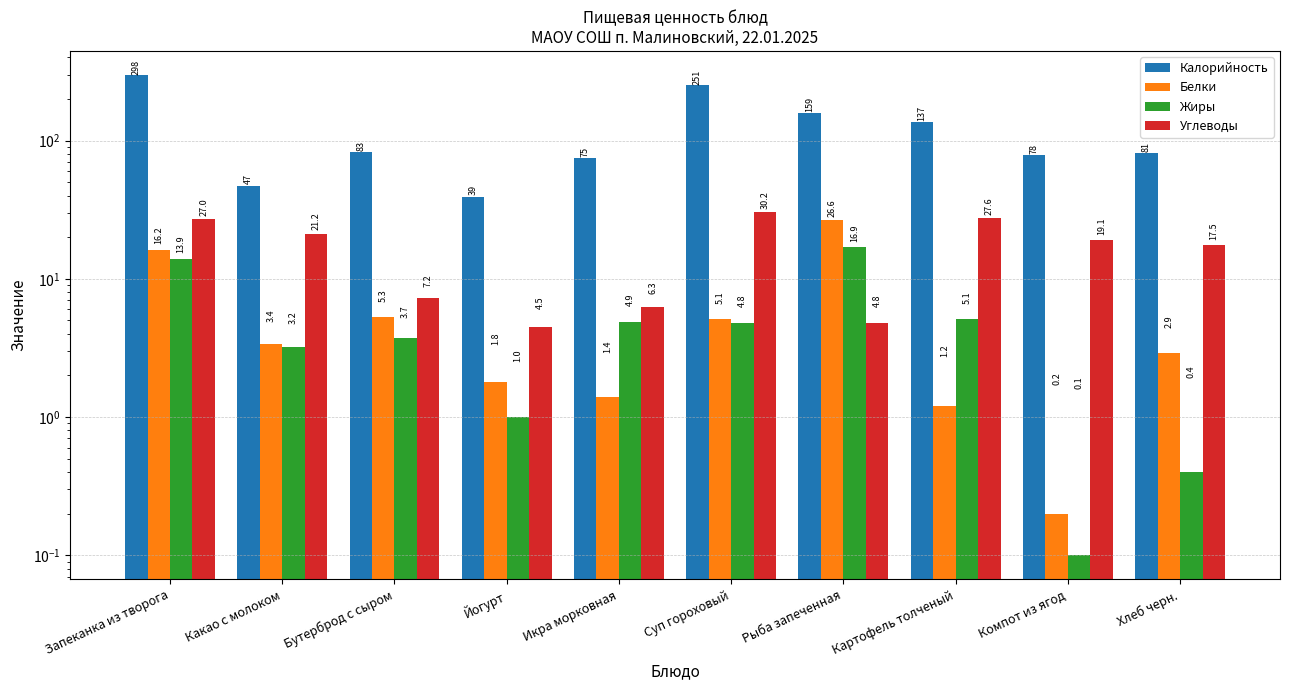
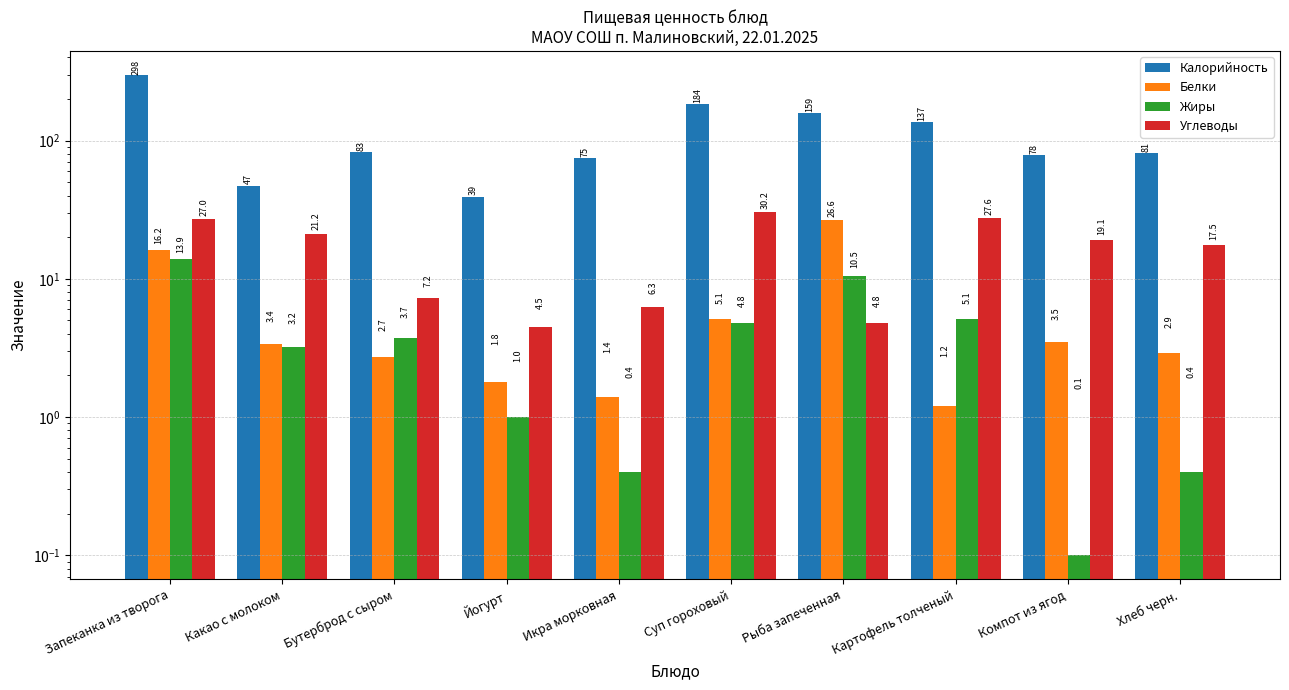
  {
    "Калорийность": {
      "Запеканка из творога": 298,
      "Какао с молоком": 47,
      "Бутерброд с сыром": 83,
      "Йогурт": 39,
      "Икра морковная": 75,
-     "Суп гороховый": 251,
+     "Суп гороховый": 184,
      "Рыба запеченная": 159,
      "Картофель толченый": 137,
      "Компот из ягод": 78,
      "Хлеб черн.": 81
    },
    "Белки": {
      "Запеканка из творога": 16.2,
      "Какао с молоком": 3.4,
-     "Бутерброд с сыром": 5.3,
+     "Бутерброд с сыром": 2.7,
      "Суп гороховый": 5.1,
      "Рыба запеченная": 26.6,
-     "Компот из ягод": 0.2,
+     "Компот из ягод": 3.5,
      "Хлеб черн.": 2.9
    },
    "Жиры": {
      "Запеканка из творога": 13.9,
      "Какао с молоком": 3.2,
      "Бутерброд с сыром": 3.7,
-     "Икра морковная": 4.9,
+     "Икра морковная": 0.4,
      "Суп гороховый": 4.8,
-     "Рыба запеченная": 16.9,
+     "Рыба запеченная": 10.5,
      "Картофель толченый": 5.1
    },
    "Углеводы": {
      "Запеканка из творога": 27.0,
      "Какао с молоком": 21.2,
      "Бутерброд с сыром": 7.2,
      "Йогурт": 4.5,
      "Икра морковная": 6.3,
      "Суп гороховый": 30.2,
      "Рыба запеченная": 4.8,
      "Картофель толченый": 27.6,
      "Компот из ягод": 19.1,
      "Хлеб черн.": 17.5
    }
  }
